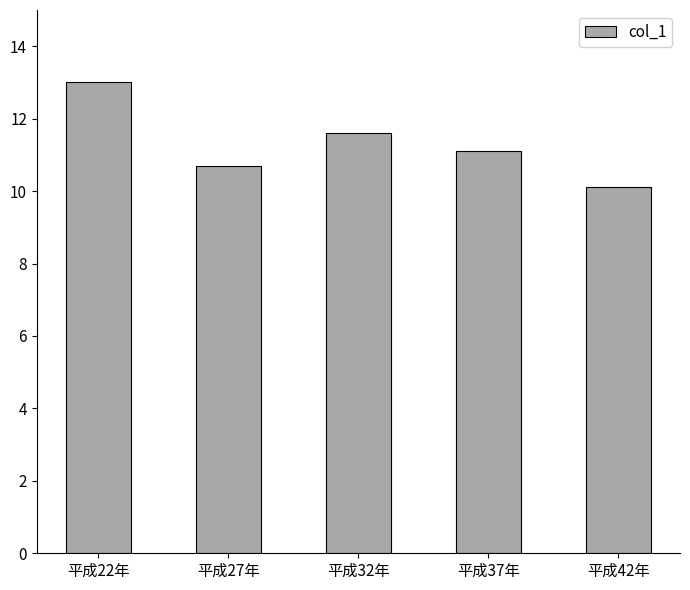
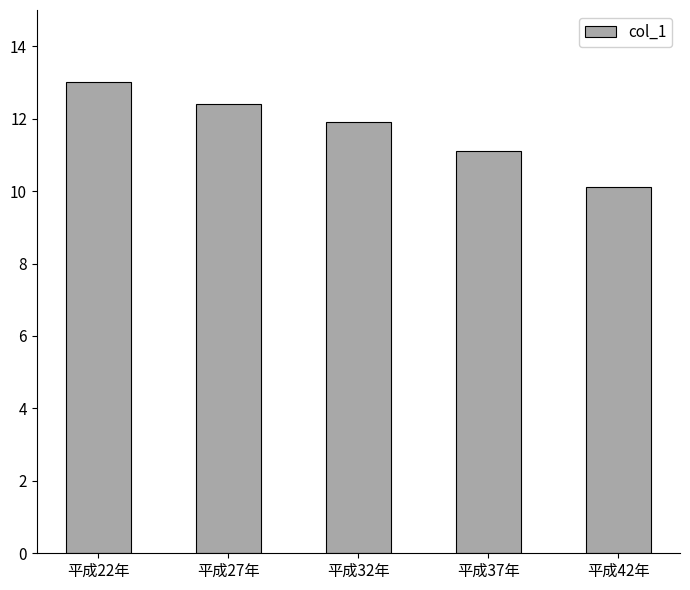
  {
    "平成22年": 13.0,
-   "平成27年": 10.7,
-   "平成32年": 11.6,
+   "平成27年": 12.4,
+   "平成32年": 11.9,
    "平成37年": 11.1,
    "平成42年": 10.1
  }
